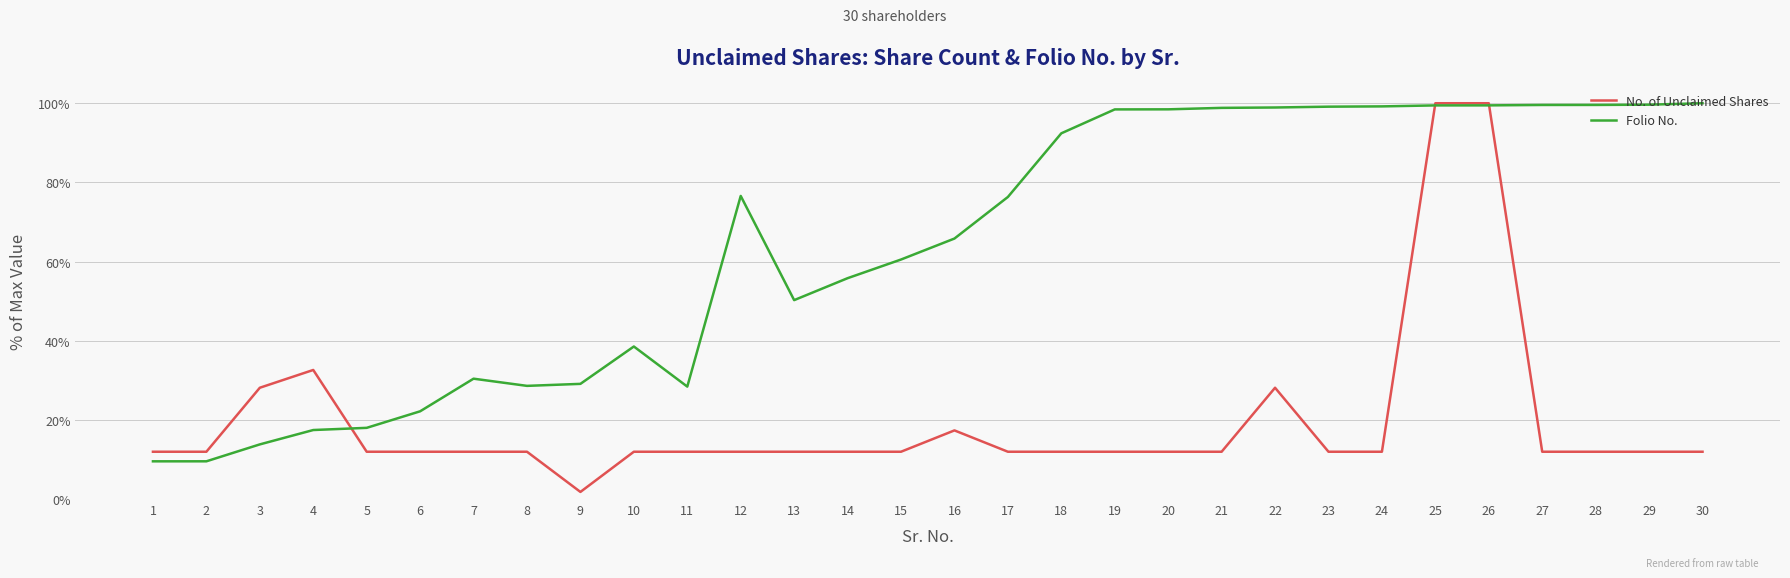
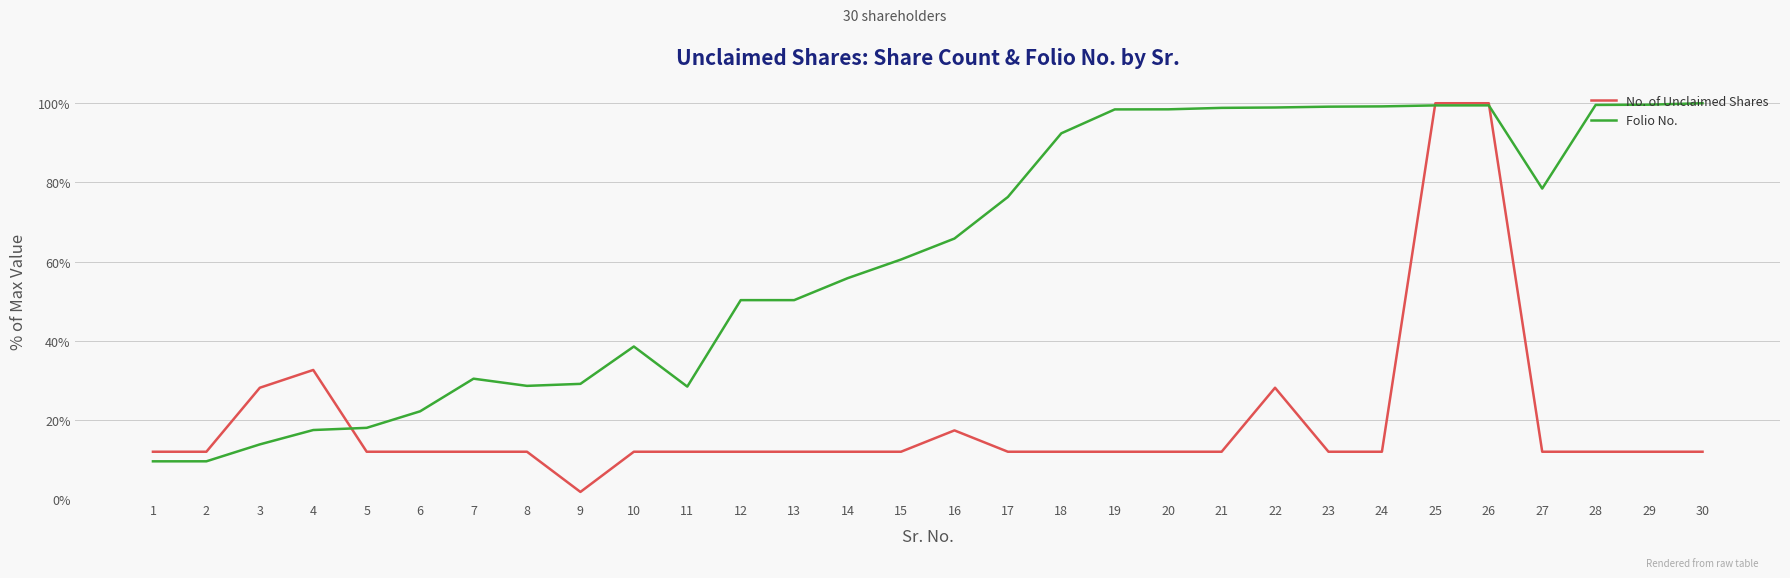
  {
    "No. of Unclaimed Shares": {
      "1": "12%",
      "2": "12%",
      "3": "28%",
      "4": "33%",
      "5": "12%",
      "6": "12%",
      "7": "12%",
      "8": "12%",
      "9": "2%",
      "10": "12%",
      "11": "12%",
      "12": "12%",
      "13": "12%",
      "14": "12%",
      "15": "12%",
      "16": "17%",
      "17": "12%",
      "18": "12%",
      "19": "12%",
      "20": "12%",
      "21": "12%",
      "22": "28%",
      "23": "12%",
      "24": "12%",
      "27": "12%",
      "28": "12%",
      "29": "12%",
      "30": "12%"
    },
    "Folio No.": {
      "1": "10%",
      "2": "10%",
      "3": "14%",
      "4": "17%",
      "5": "18%",
      "6": "22%",
      "7": "30%",
      "8": "29%",
      "9": "29%",
      "10": "39%",
      "11": "28%",
-     "12": "77%",
+     "12": "50%",
      "13": "50%",
      "14": "56%",
      "15": "61%",
      "16": "66%",
      "17": "76%",
      "18": "92%",
      "19": "98%",
      "20": "98%",
      "21": "99%",
      "22": "99%",
      "23": "99%",
      "24": "99%",
-     "27": "100%",
+     "27": "78%",
      "28": "100%",
      "29": "100%",
      "30": "100%"
    }
  }
